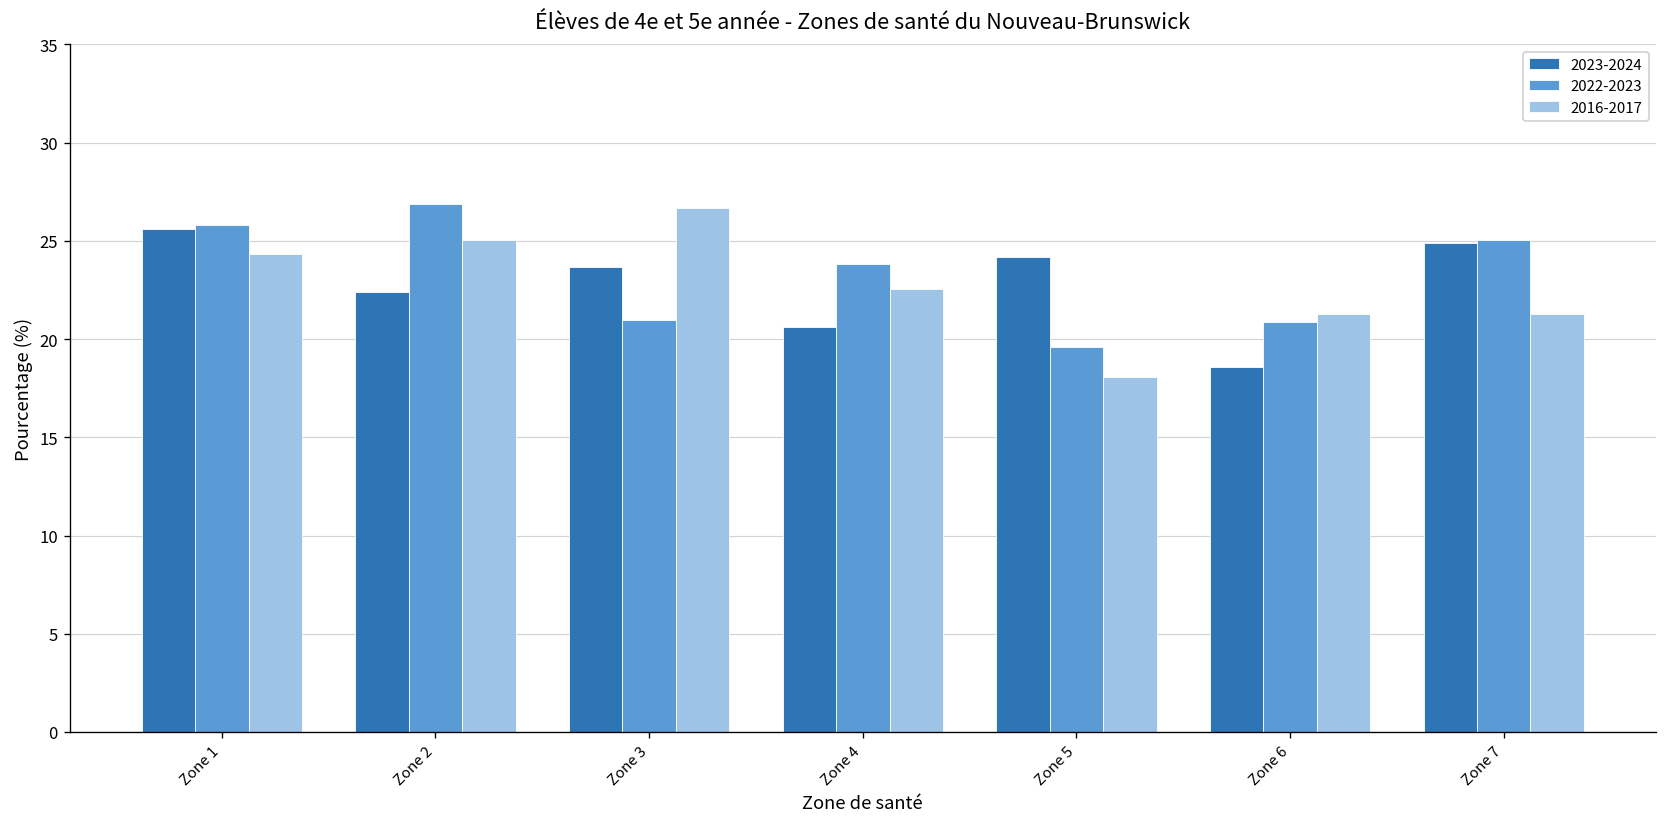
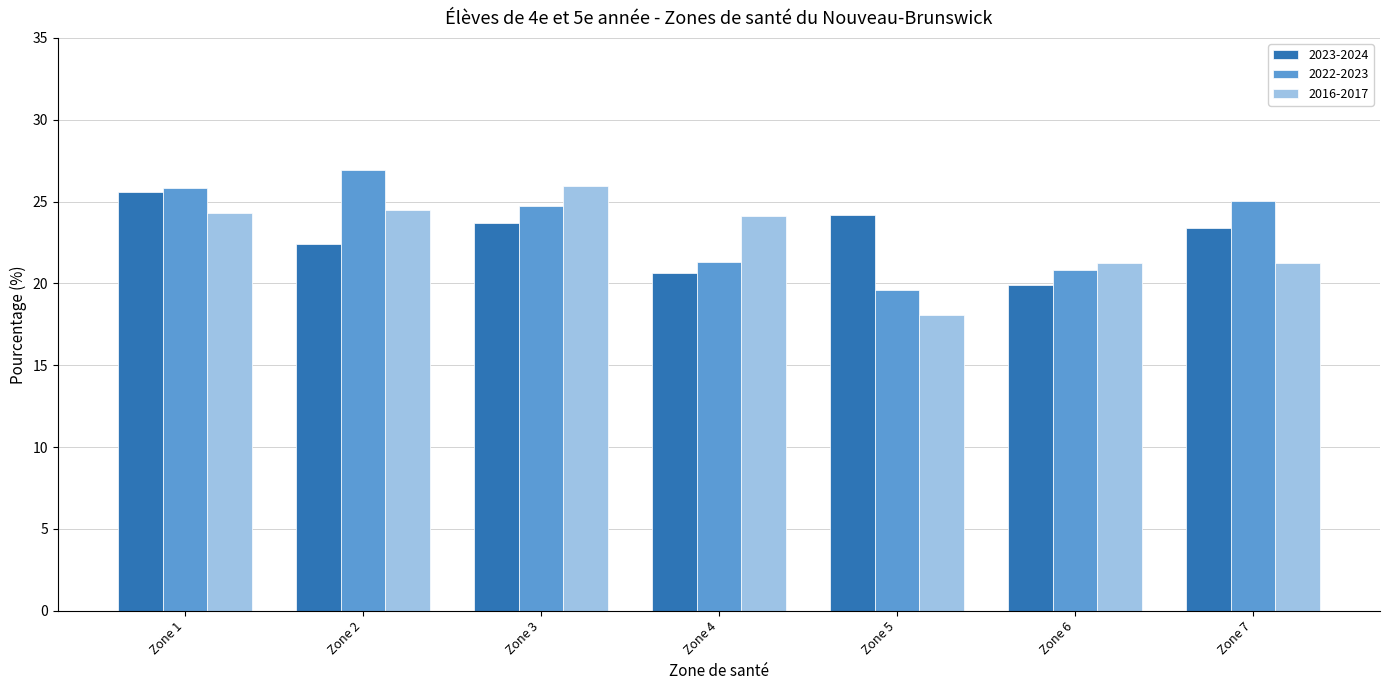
  {
    "2023-2024": {
      "Zone 1": 25.6,
      "Zone 2": 22.4,
      "Zone 3": 23.7,
      "Zone 4": 20.6,
      "Zone 5": 24.2,
-     "Zone 6": 18.6,
-     "Zone 7": 24.9
+     "Zone 6": 19.9,
+     "Zone 7": 23.4
    },
    "2022-2023": {
      "Zone 1": 25.8,
      "Zone 2": 26.9,
-     "Zone 3": 21.0,
-     "Zone 4": 23.8,
+     "Zone 3": 24.7,
+     "Zone 4": 21.3,
      "Zone 5": 19.6,
      "Zone 6": 20.8,
      "Zone 7": 25.0
    },
    "2016-2017": {
      "Zone 1": 24.3,
-     "Zone 2": 25.0,
-     "Zone 3": 26.7,
-     "Zone 4": 22.5,
+     "Zone 2": 24.5,
+     "Zone 3": 25.9,
+     "Zone 4": 24.1,
      "Zone 5": 18.1,
      "Zone 6": 21.3,
      "Zone 7": 21.3
    }
  }
